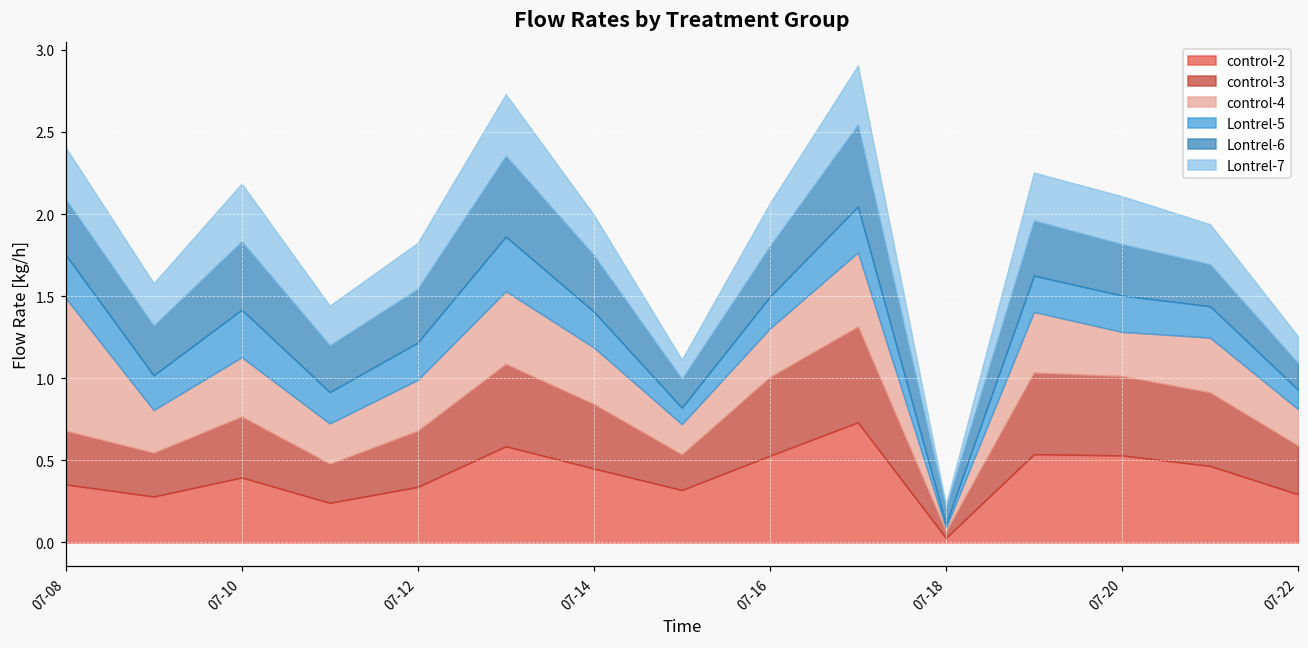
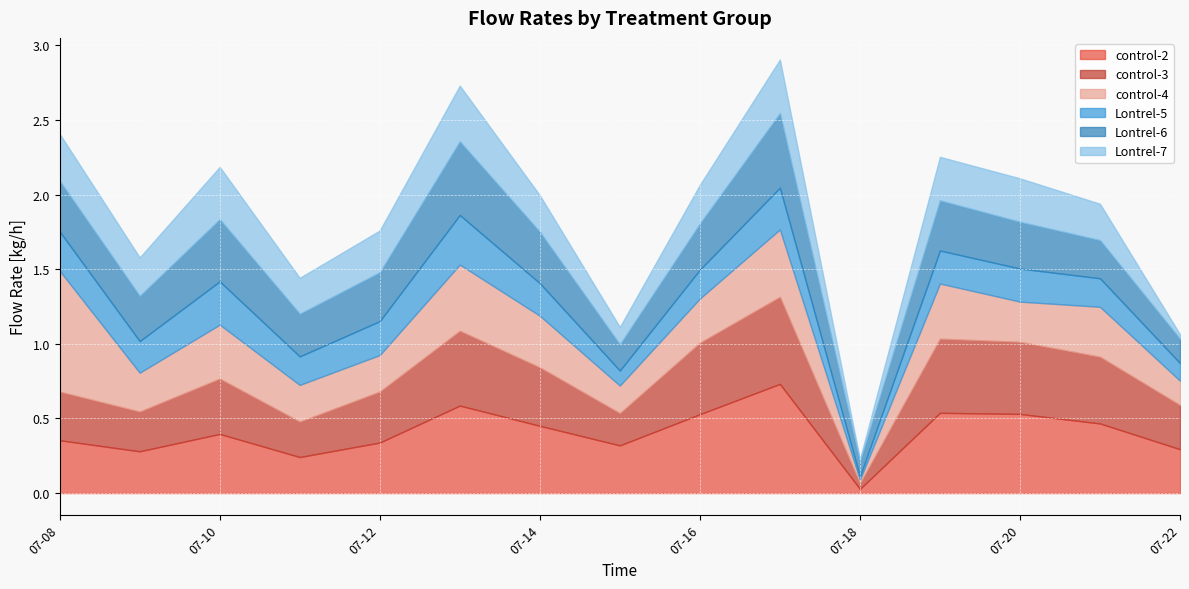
  {
    "control-4": {
      "07-08": 0.81,
      "07-10": 0.36,
-     "07-12": 0.31,
+     "07-12": 0.24,
      "07-14": 0.35,
      "07-16": 0.30,
      "07-18": 0.02,
      "07-20": 0.27,
-     "07-22": 0.22
+     "07-22": 0.16
    },
    "Lontrel-7": {
      "07-08": 0.31,
      "07-10": 0.35,
      "07-12": 0.28,
      "07-14": 0.25,
      "07-16": 0.26,
      "07-20": 0.29,
-     "07-22": 0.16
+     "07-22": 0.03
    }
  }
